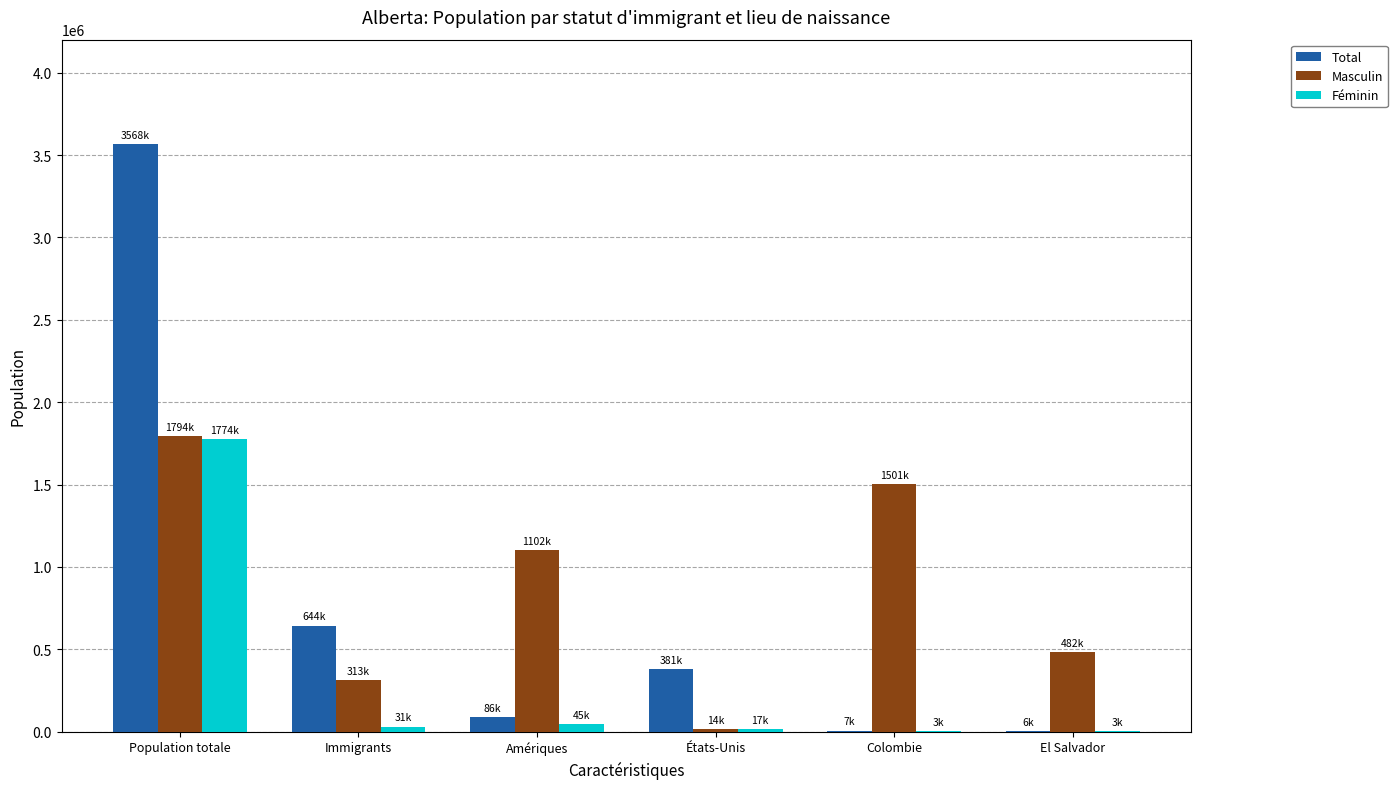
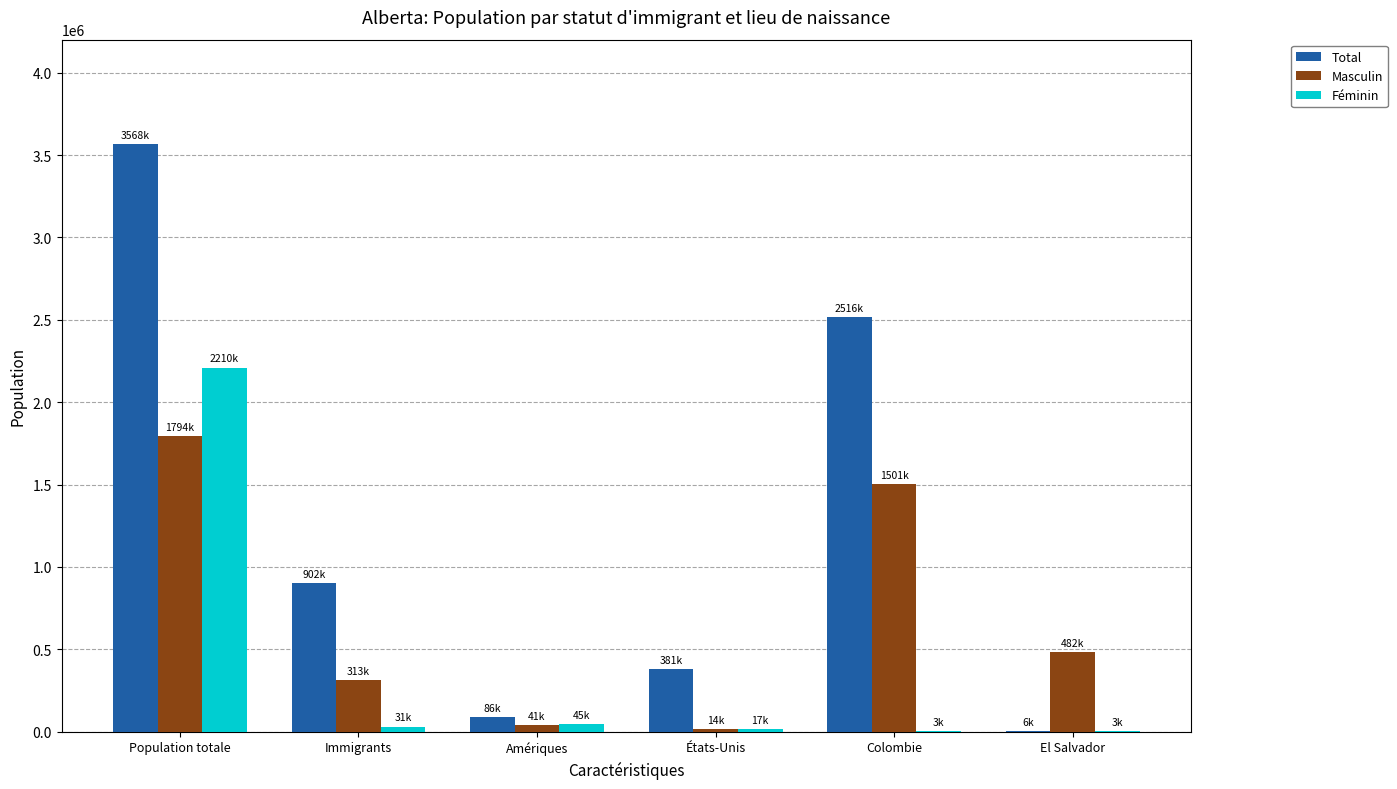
  {
    "Total": {
      "Population totale": "3568k",
-     "Immigrants": "644k",
+     "Immigrants": "902k",
      "Amériques": "86k",
      "États-Unis": "381k",
-     "Colombie": "7k",
+     "Colombie": "2516k",
      "El Salvador": "6k"
    },
    "Masculin": {
      "Population totale": "1794k",
      "Immigrants": "313k",
-     "Amériques": "1102k",
+     "Amériques": "41k",
      "États-Unis": "14k",
      "Colombie": "1501k",
      "El Salvador": "482k"
    },
    "Féminin": {
-     "Population totale": "1774k",
+     "Population totale": "2210k",
      "Immigrants": "31k",
      "Amériques": "45k",
      "États-Unis": "17k",
      "Colombie": "3k",
      "El Salvador": "3k"
    }
  }
